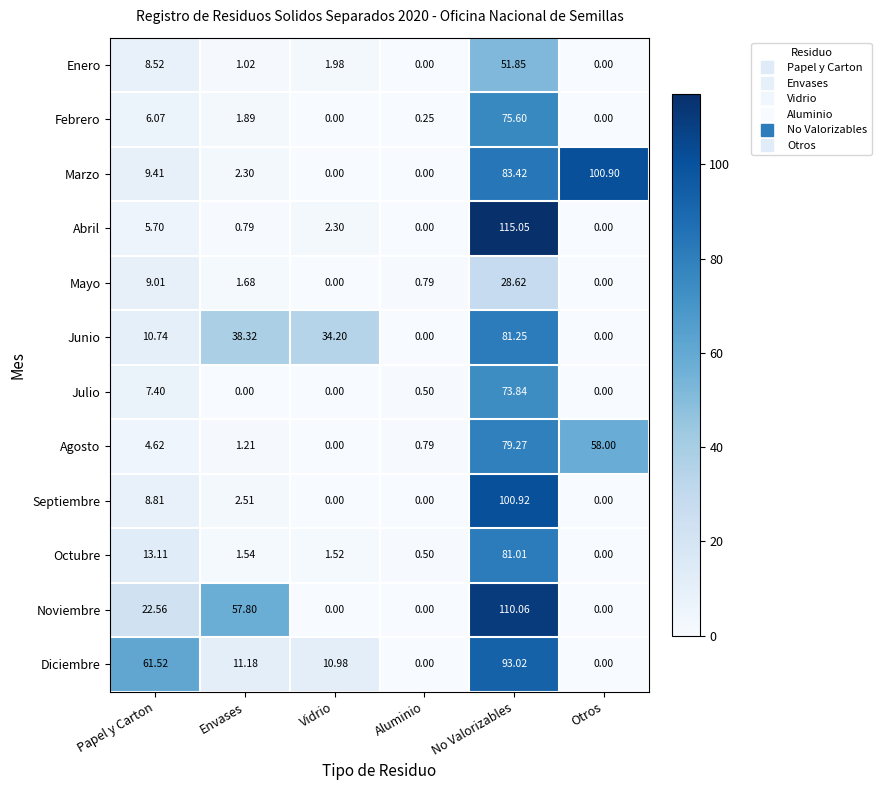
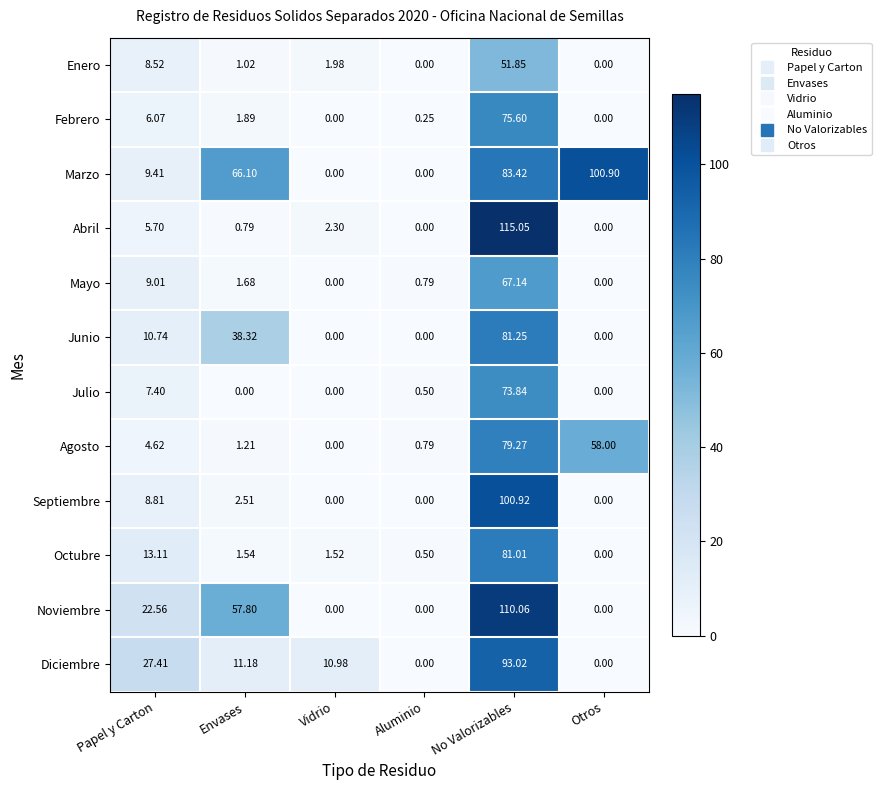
  {
    "Enero": {
      "Papel y Carton": 8.52,
      "Envases": 1.02,
      "Vidrio": 1.98,
      "Aluminio": 0.00,
      "No Valorizables": 51.85,
      "Otros": 0.00
    },
    "Febrero": {
      "Papel y Carton": 6.07,
      "Envases": 1.89,
      "Vidrio": 0.00,
      "Aluminio": 0.25,
      "No Valorizables": 75.60,
      "Otros": 0.00
    },
    "Marzo": {
      "Papel y Carton": 9.41,
-     "Envases": 2.30,
+     "Envases": 66.10,
      "Vidrio": 0.00,
      "Aluminio": 0.00,
      "No Valorizables": 83.42,
      "Otros": 100.90
    },
    "Abril": {
      "Papel y Carton": 5.70,
      "Envases": 0.79,
      "Vidrio": 2.30,
      "Aluminio": 0.00,
      "No Valorizables": 115.05,
      "Otros": 0.00
    },
    "Mayo": {
      "Papel y Carton": 9.01,
      "Envases": 1.68,
      "Vidrio": 0.00,
      "Aluminio": 0.79,
-     "No Valorizables": 28.62,
+     "No Valorizables": 67.14,
      "Otros": 0.00
    },
    "Junio": {
      "Papel y Carton": 10.74,
      "Envases": 38.32,
-     "Vidrio": 34.20,
+     "Vidrio": 0.00,
      "Aluminio": 0.00,
      "No Valorizables": 81.25,
      "Otros": 0.00
    },
    "Julio": {
      "Papel y Carton": 7.40,
      "Envases": 0.00,
      "Vidrio": 0.00,
      "Aluminio": 0.50,
      "No Valorizables": 73.84,
      "Otros": 0.00
    },
    "Agosto": {
      "Papel y Carton": 4.62,
      "Envases": 1.21,
      "Vidrio": 0.00,
      "Aluminio": 0.79,
      "No Valorizables": 79.27,
      "Otros": 58.00
    },
    "Septiembre": {
      "Papel y Carton": 8.81,
      "Envases": 2.51,
      "Vidrio": 0.00,
      "Aluminio": 0.00,
      "No Valorizables": 100.92,
      "Otros": 0.00
    },
    "Octubre": {
      "Papel y Carton": 13.11,
      "Envases": 1.54,
      "Vidrio": 1.52,
      "Aluminio": 0.50,
      "No Valorizables": 81.01,
      "Otros": 0.00
    },
    "Noviembre": {
      "Papel y Carton": 22.56,
      "Envases": 57.80,
      "Vidrio": 0.00,
      "Aluminio": 0.00,
      "No Valorizables": 110.06,
      "Otros": 0.00
    },
    "Diciembre": {
-     "Papel y Carton": 61.52,
+     "Papel y Carton": 27.41,
      "Envases": 11.18,
      "Vidrio": 10.98,
      "Aluminio": 0.00,
      "No Valorizables": 93.02,
      "Otros": 0.00
    }
  }
